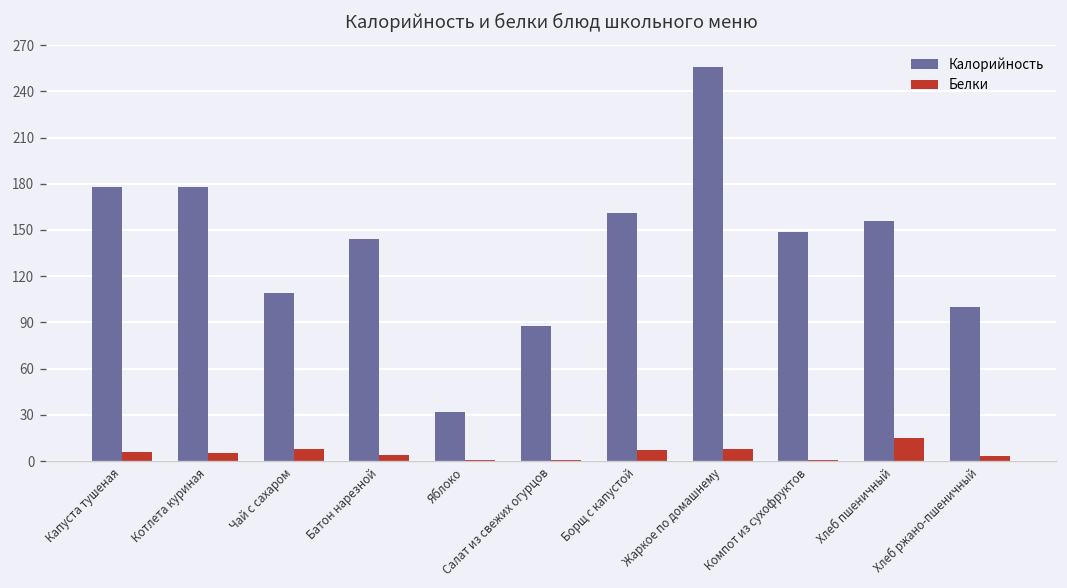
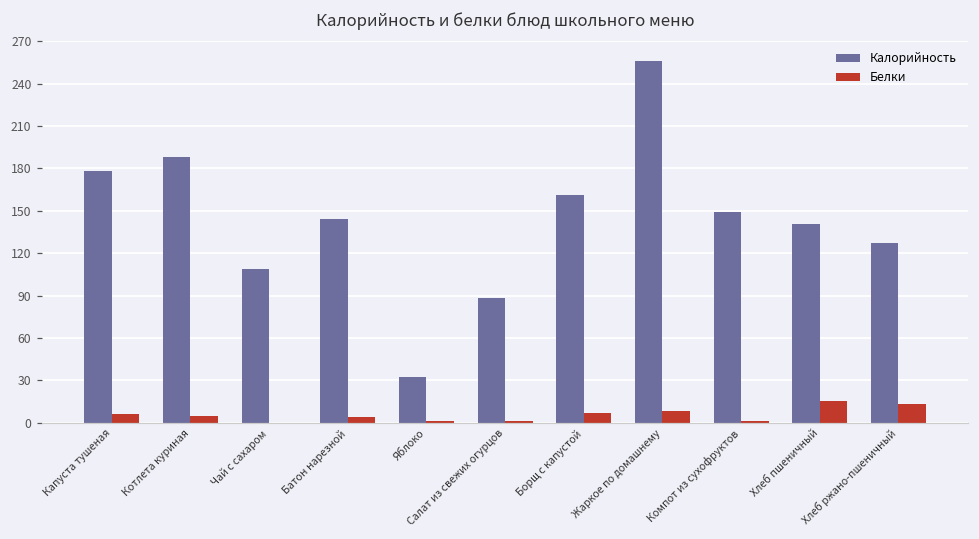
  {
    "Калорийность": {
      "Капуста тушеная": 178,
-     "Котлета куриная": 178,
+     "Котлета куриная": 188,
      "Чай с сахаром": 109,
      "Батон нарезной": 144,
      "Яблоко": 32,
      "Салат из свежих огурцов": 88,
      "Борщ с капустой": 161,
      "Жаркое по домашнему": 256,
      "Компот из сухофруктов": 149,
-     "Хлеб пшеничный": 156,
-     "Хлеб ржано-пшеничный": 100
+     "Хлеб пшеничный": 141,
+     "Хлеб ржано-пшеничный": 127
    },
    "Белки": {
      "Капуста тушеная": 6,
      "Котлета куриная": 5,
-     "Чай с сахаром": 8,
+     "Чай с сахаром": 0,
      "Батон нарезной": 4,
      "Борщ с капустой": 7,
      "Жаркое по домашнему": 8,
      "Хлеб пшеничный": 15,
-     "Хлеб ржано-пшеничный": 3
+     "Хлеб ржано-пшеничный": 13
    }
  }
